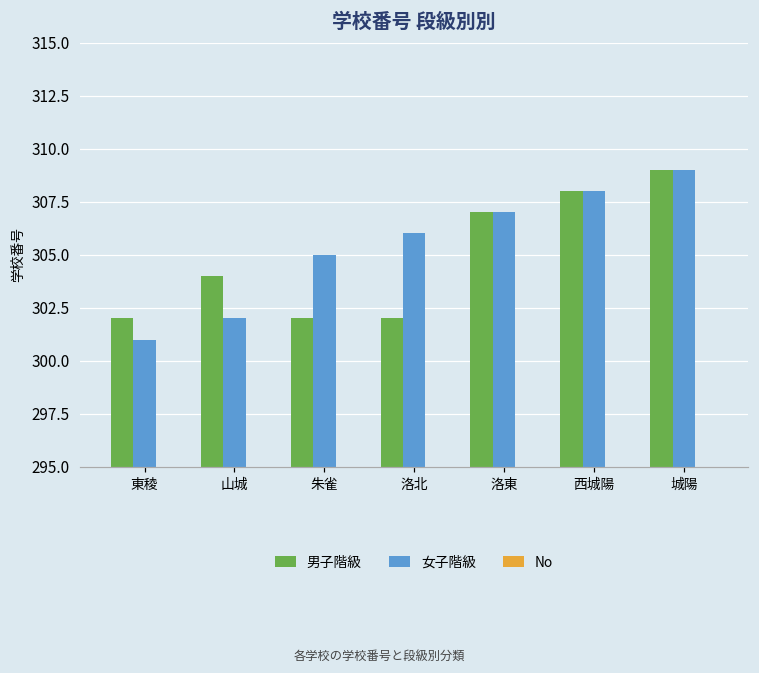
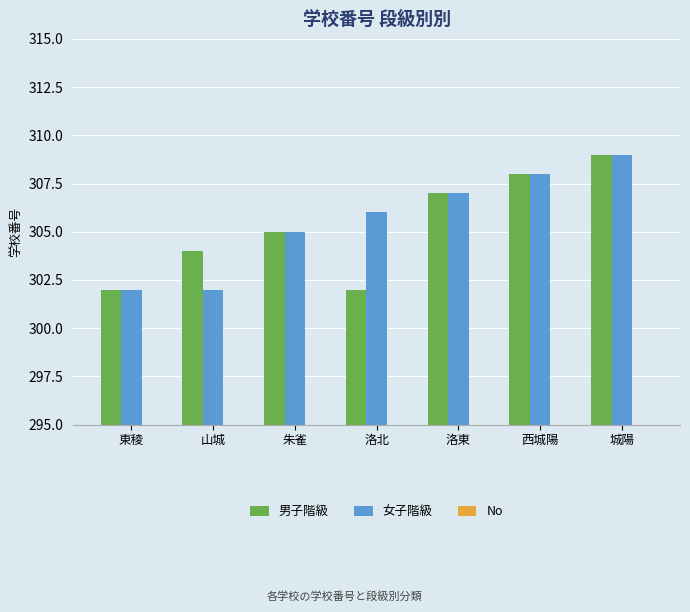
  {
    "男子階級": {
      "東稜": 302,
      "山城": 304,
-     "朱雀": 302,
+     "朱雀": 305,
      "洛北": 302,
      "洛東": 307,
      "西城陽": 308,
      "城陽": 309
    },
    "女子階級": {
-     "東稜": 301,
+     "東稜": 302,
      "山城": 302,
      "朱雀": 305,
      "洛北": 306,
      "洛東": 307,
      "西城陽": 308,
      "城陽": 309
    }
  }
